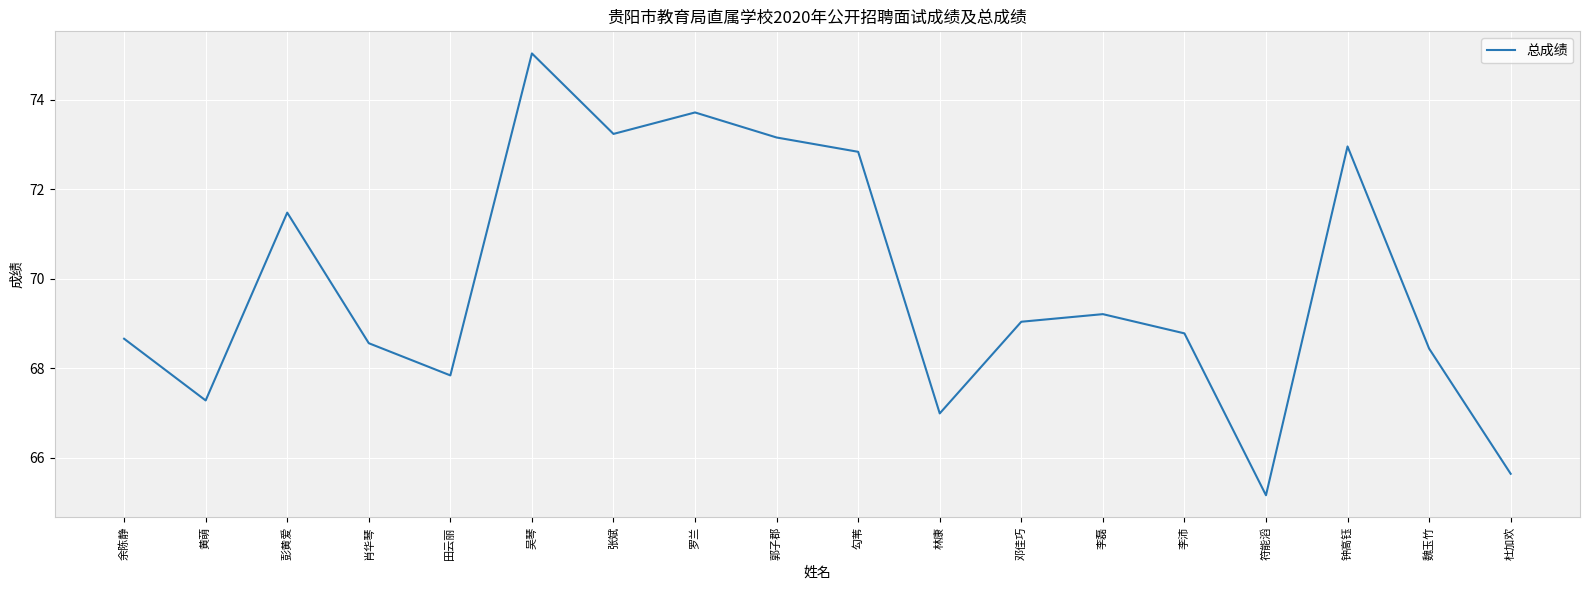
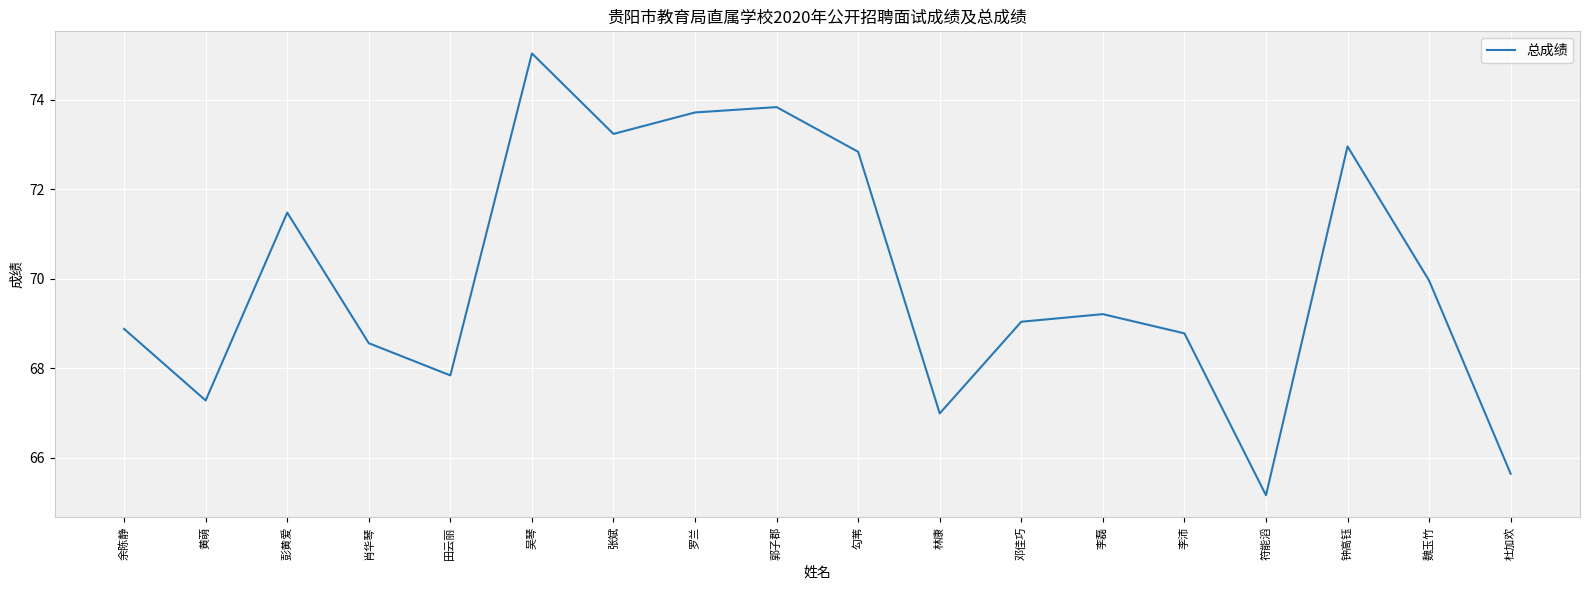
  {
-   "余陈静": 68.7,
+   "余陈静": 68.9,
    "黄萌": 67.3,
    "彭黄爱": 71.5,
    "肖华琴": 68.6,
    "田云丽": 67.8,
    "吴琴": 75.0,
    "张斌": 73.2,
    "罗兰": 73.7,
-   "郭子郡": 73.2,
+   "郭子郡": 73.8,
    "勾苇": 72.8,
    "林康": 67.0,
    "邓佳巧": 69.0,
    "李磊": 69.2,
    "李沛": 68.8,
    "符能滔": 65.2,
    "钟高钰": 73.0,
-   "魏玉竹": 68.4,
+   "魏玉竹": 70.0,
    "杜加欢": 65.6
  }
